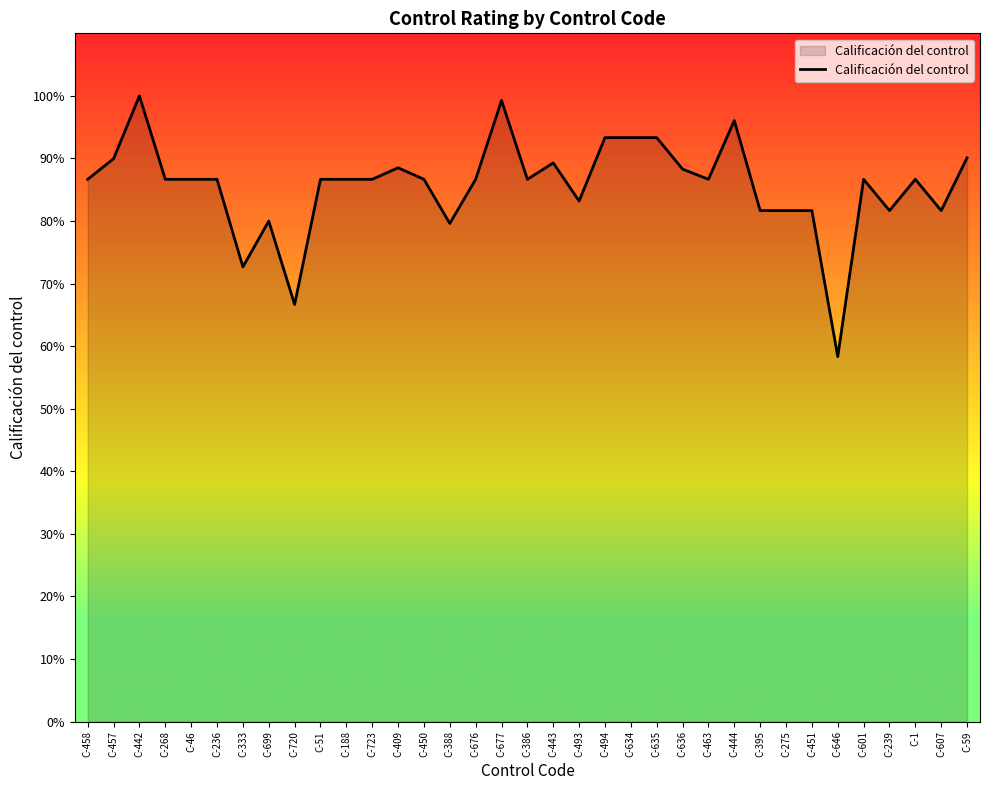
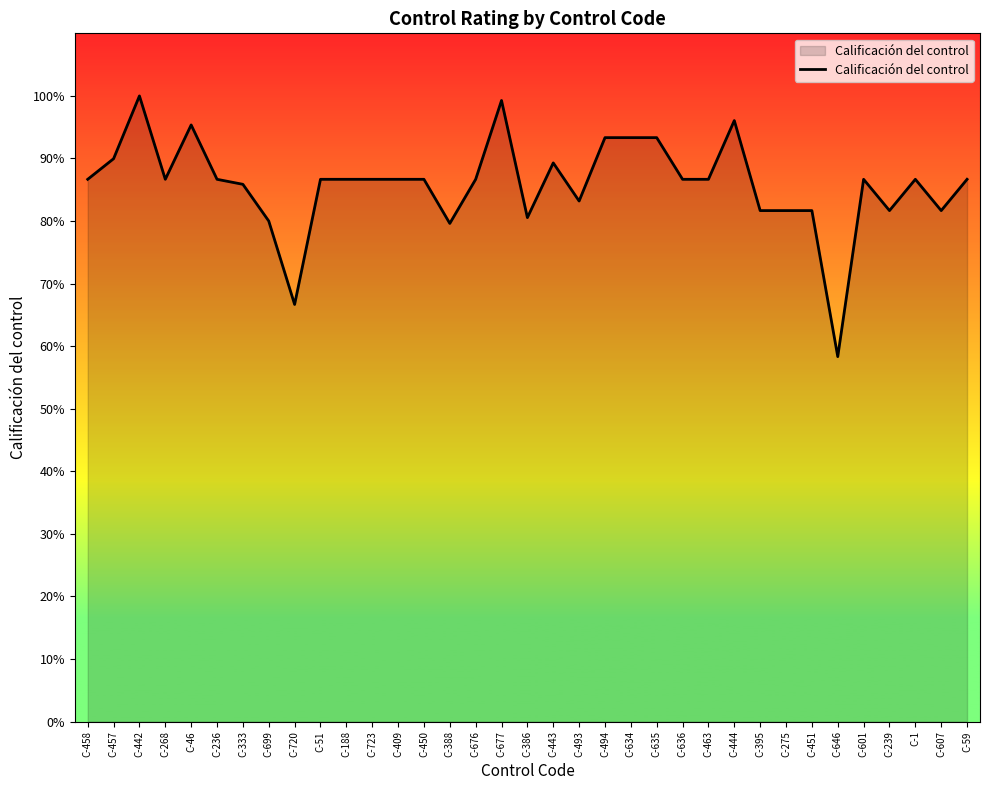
  {
    "C-458": "87%",
    "C-457": "90%",
    "C-442": "100%",
    "C-268": "87%",
-   "C-46": "87%",
+   "C-46": "95%",
    "C-236": "87%",
-   "C-333": "73%",
+   "C-333": "86%",
    "C-699": "80%",
    "C-720": "67%",
    "C-51": "87%",
    "C-188": "87%",
    "C-723": "87%",
-   "C-409": "89%",
+   "C-409": "87%",
    "C-450": "87%",
    "C-388": "80%",
    "C-676": "87%",
    "C-677": "99%",
-   "C-386": "87%",
+   "C-386": "81%",
    "C-443": "89%",
    "C-493": "83%",
    "C-494": "93%",
    "C-634": "93%",
    "C-635": "93%",
-   "C-636": "88%",
+   "C-636": "87%",
    "C-463": "87%",
    "C-444": "96%",
    "C-395": "82%",
    "C-275": "82%",
    "C-451": "82%",
    "C-646": "58%",
    "C-601": "87%",
    "C-239": "82%",
    "C-1": "87%",
    "C-607": "82%",
-   "C-59": "90%"
+   "C-59": "87%"
  }
